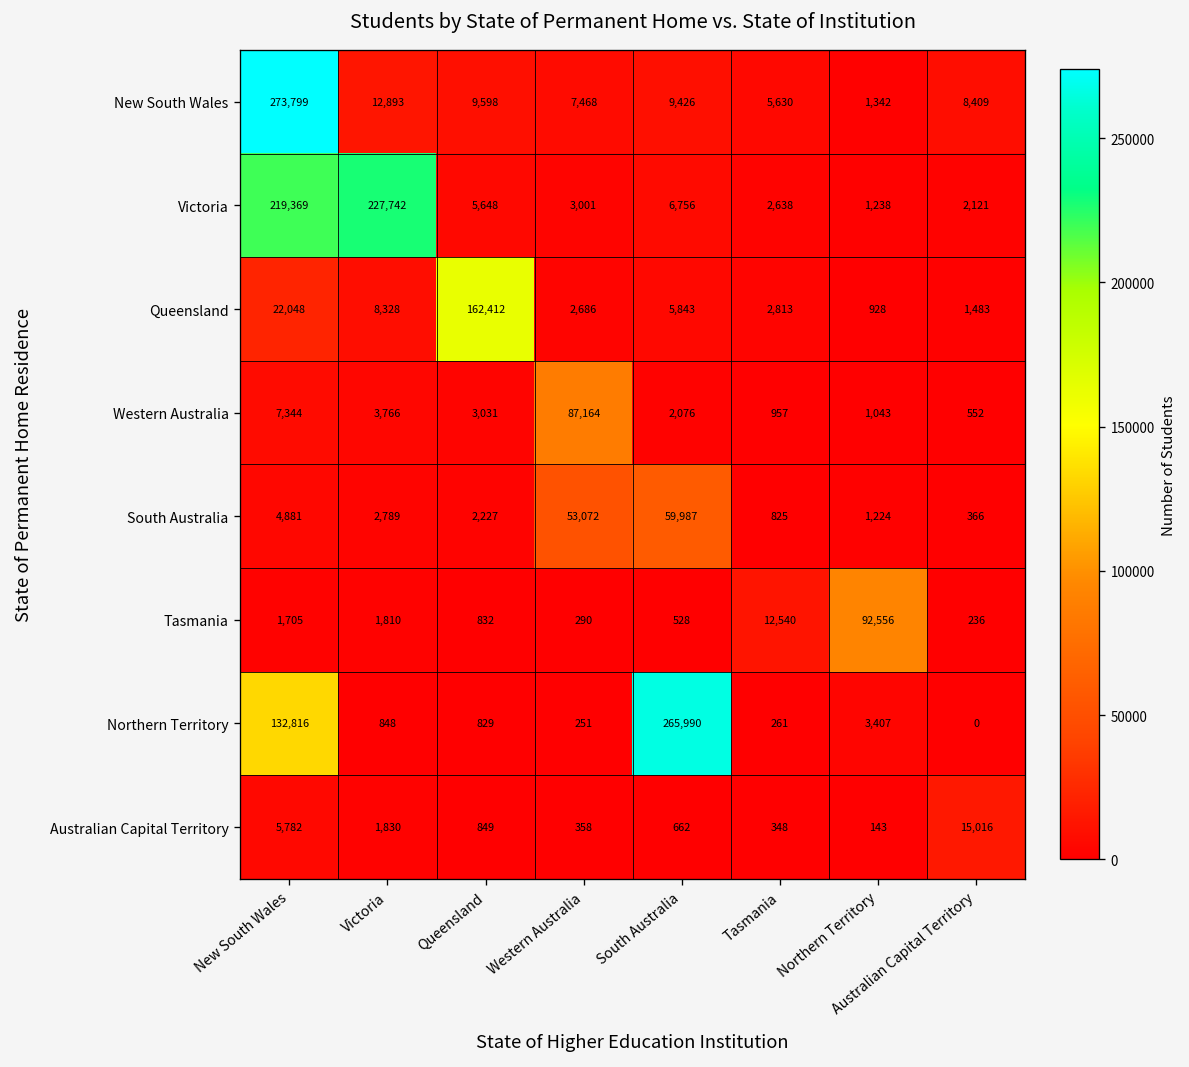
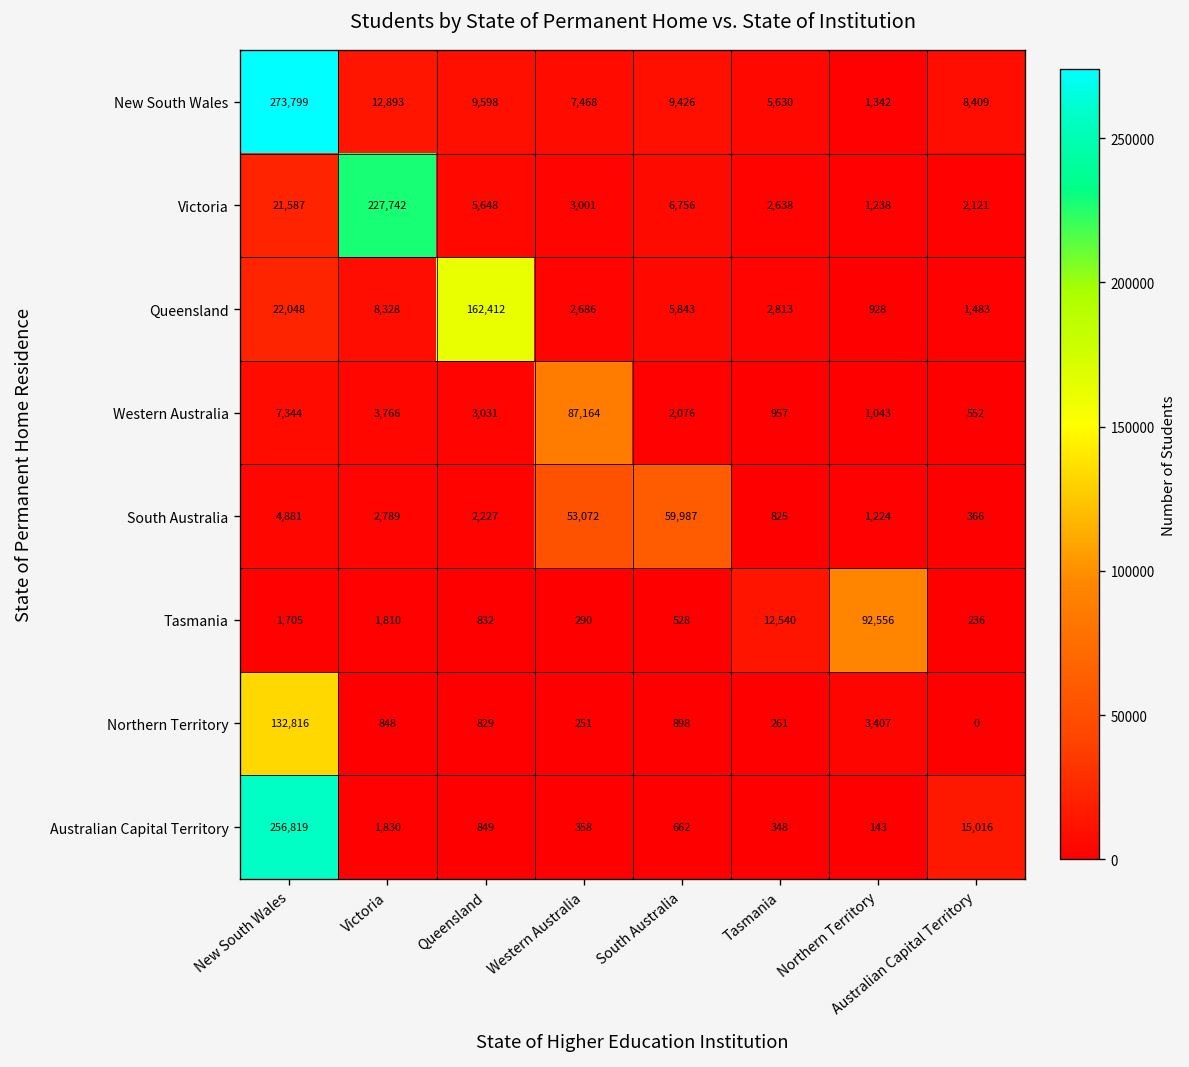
  {
    "New South Wales": {
      "New South Wales": "273,799",
      "Victoria": "12,893",
      "Queensland": "9,598",
      "Western Australia": "7,468",
      "South Australia": "9,426",
      "Tasmania": "5,630",
      "Northern Territory": "1,342",
      "Australian Capital Territory": "8,409"
    },
    "Victoria": {
-     "New South Wales": "219,369",
+     "New South Wales": "21,587",
      "Victoria": "227,742",
      "Queensland": "5,648",
      "Western Australia": "3,001",
      "South Australia": "6,756",
      "Tasmania": "2,638",
      "Northern Territory": "1,238",
      "Australian Capital Territory": "2,121"
    },
    "Queensland": {
      "New South Wales": "22,048",
      "Victoria": "8,328",
      "Queensland": "162,412",
      "Western Australia": "2,686",
      "South Australia": "5,843",
      "Tasmania": "2,813",
      "Northern Territory": "928",
      "Australian Capital Territory": "1,483"
    },
    "Western Australia": {
      "New South Wales": "7,344",
      "Victoria": "3,766",
      "Queensland": "3,031",
      "Western Australia": "87,164",
      "South Australia": "2,076",
      "Tasmania": "957",
      "Northern Territory": "1,043",
      "Australian Capital Territory": "552"
    },
    "South Australia": {
      "New South Wales": "4,881",
      "Victoria": "2,789",
      "Queensland": "2,227",
      "Western Australia": "53,072",
      "South Australia": "59,987",
      "Tasmania": "825",
      "Northern Territory": "1,224",
      "Australian Capital Territory": "366"
    },
    "Tasmania": {
      "New South Wales": "1,705",
      "Victoria": "1,810",
      "Queensland": "832",
      "Western Australia": "290",
      "South Australia": "528",
      "Tasmania": "12,540",
      "Northern Territory": "92,556",
      "Australian Capital Territory": "236"
    },
    "Northern Territory": {
      "New South Wales": "132,816",
      "Victoria": "848",
      "Queensland": "829",
      "Western Australia": "251",
-     "South Australia": "265,990",
+     "South Australia": "898",
      "Tasmania": "261",
      "Northern Territory": "3,407",
      "Australian Capital Territory": "0"
    },
    "Australian Capital Territory": {
-     "New South Wales": "5,782",
+     "New South Wales": "256,819",
      "Victoria": "1,830",
      "Queensland": "849",
      "Western Australia": "358",
      "South Australia": "662",
      "Tasmania": "348",
      "Northern Territory": "143",
      "Australian Capital Territory": "15,016"
    }
  }
